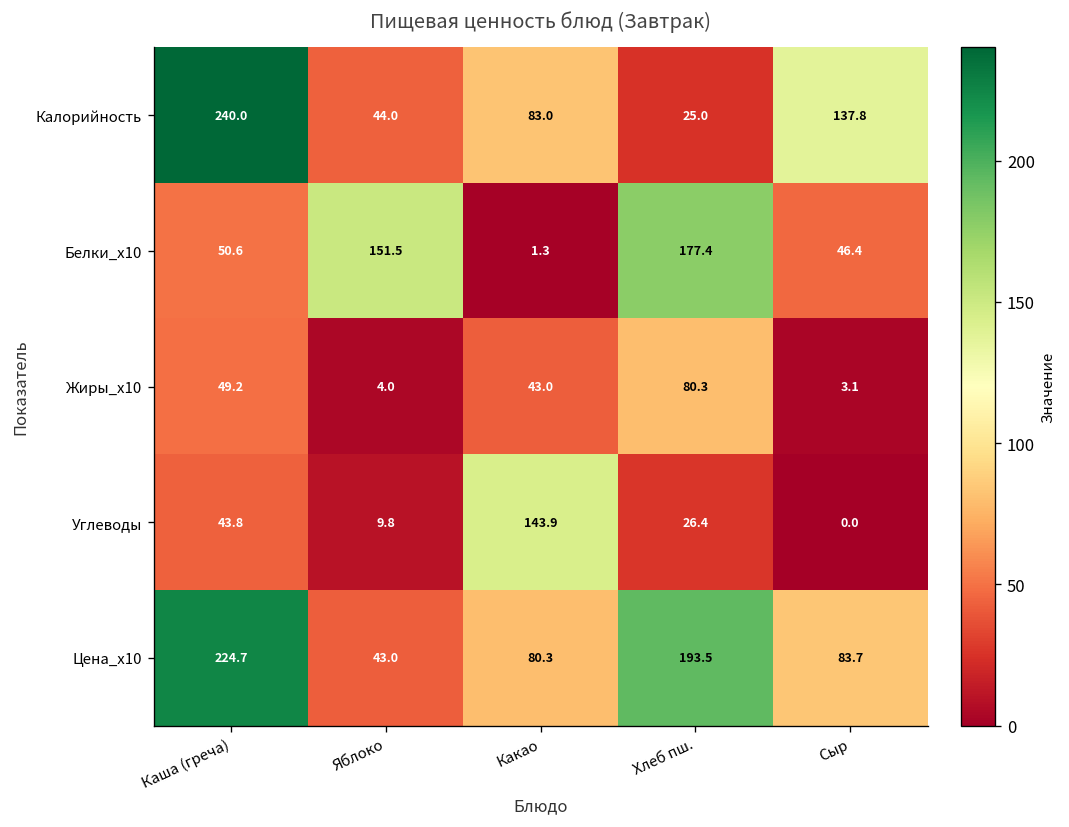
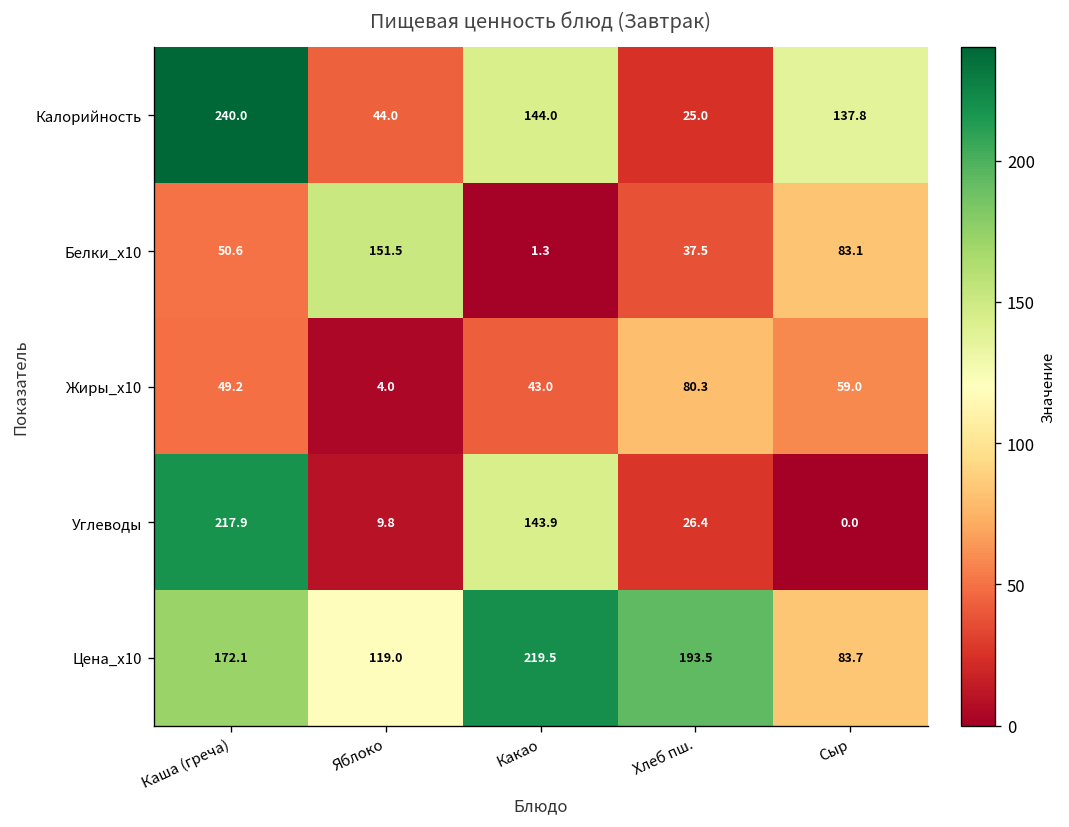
  {
    "Калорийность": {
      "Каша (греча)": 240.0,
      "Яблоко": 44.0,
-     "Какао": 83.0,
+     "Какао": 144.0,
      "Хлеб пш.": 25.0,
      "Сыр": 137.8
    },
    "Белки_x10": {
      "Каша (греча)": 50.6,
      "Яблоко": 151.5,
      "Какао": 1.3,
-     "Хлеб пш.": 177.4,
-     "Сыр": 46.4
+     "Хлеб пш.": 37.5,
+     "Сыр": 83.1
    },
    "Жиры_x10": {
      "Каша (греча)": 49.2,
      "Яблоко": 4.0,
      "Какао": 43.0,
      "Хлеб пш.": 80.3,
-     "Сыр": 3.1
+     "Сыр": 59.0
    },
    "Углеводы": {
-     "Каша (греча)": 43.8,
+     "Каша (греча)": 217.9,
      "Яблоко": 9.8,
      "Какао": 143.9,
      "Хлеб пш.": 26.4,
      "Сыр": 0.0
    },
    "Цена_x10": {
-     "Каша (греча)": 224.7,
-     "Яблоко": 43.0,
-     "Какао": 80.3,
+     "Каша (греча)": 172.1,
+     "Яблоко": 119.0,
+     "Какао": 219.5,
      "Хлеб пш.": 193.5,
      "Сыр": 83.7
    }
  }
